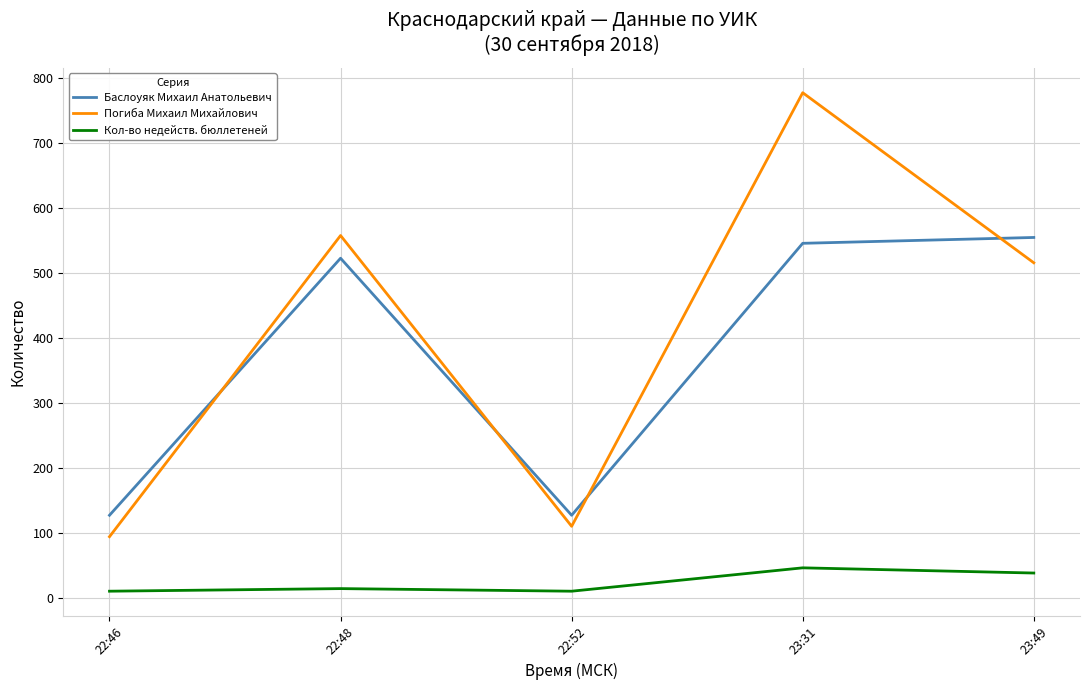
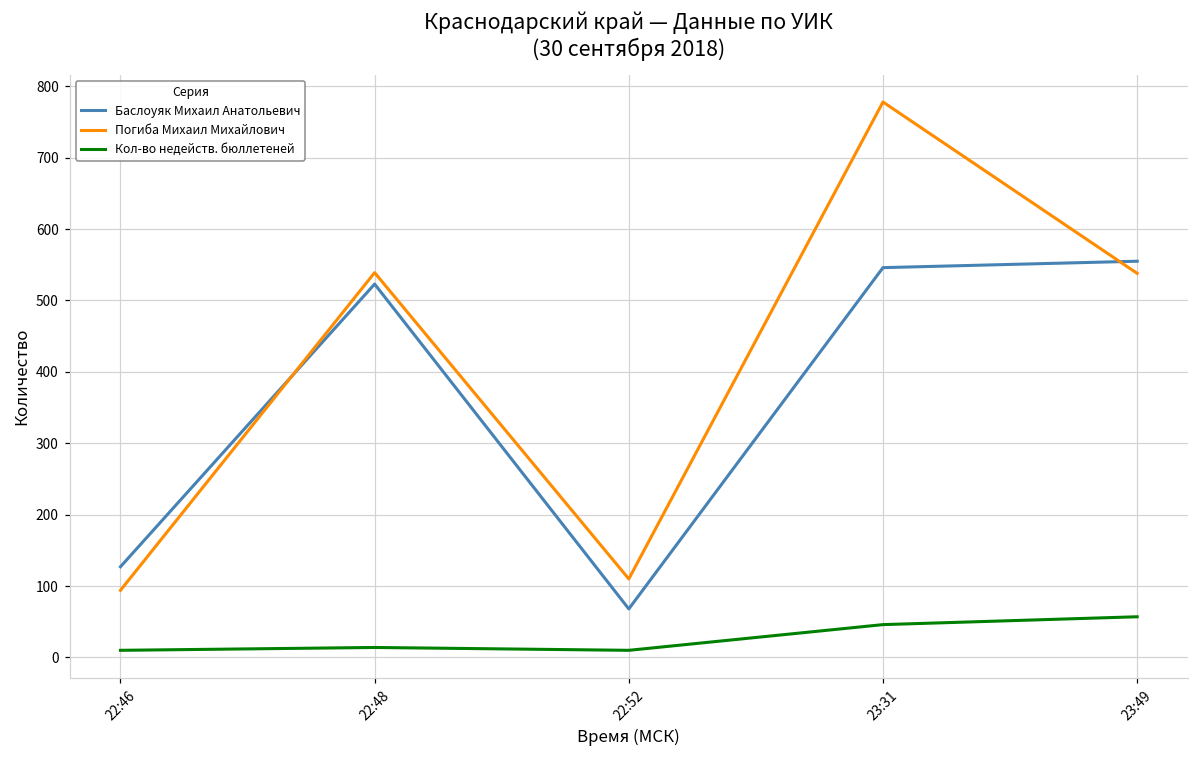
  {
    "Баслоyяк Михаил Анатольевич": {
      "22:46": 130,
      "22:48": 520,
-     "22:52": 130,
+     "22:52": 70,
      "23:31": 550,
      "23:49": 560
    },
    "Погиба Михаил Михайлович": {
      "22:46": 90,
-     "22:48": 560,
+     "22:48": 540,
      "22:52": 110,
      "23:31": 780,
-     "23:49": 520
+     "23:49": 540
    },
    "Кол-во недейств. бюллетеней": {
      "22:46": 10,
      "22:48": 10,
      "22:52": 10,
      "23:31": 50,
-     "23:49": 40
+     "23:49": 60
    }
  }
